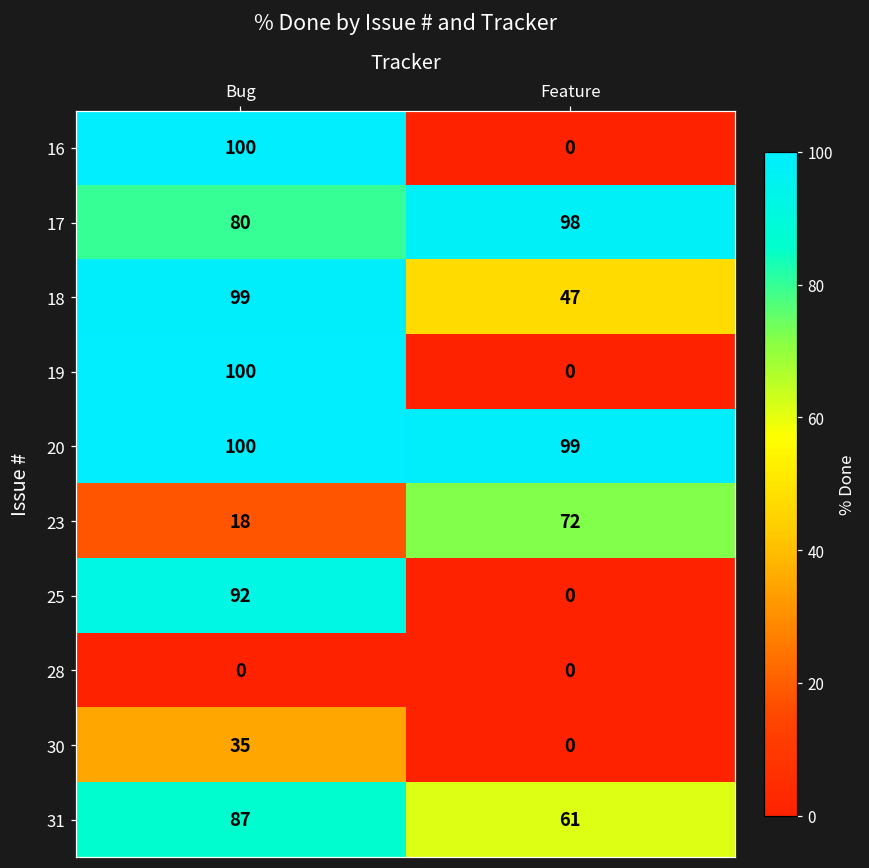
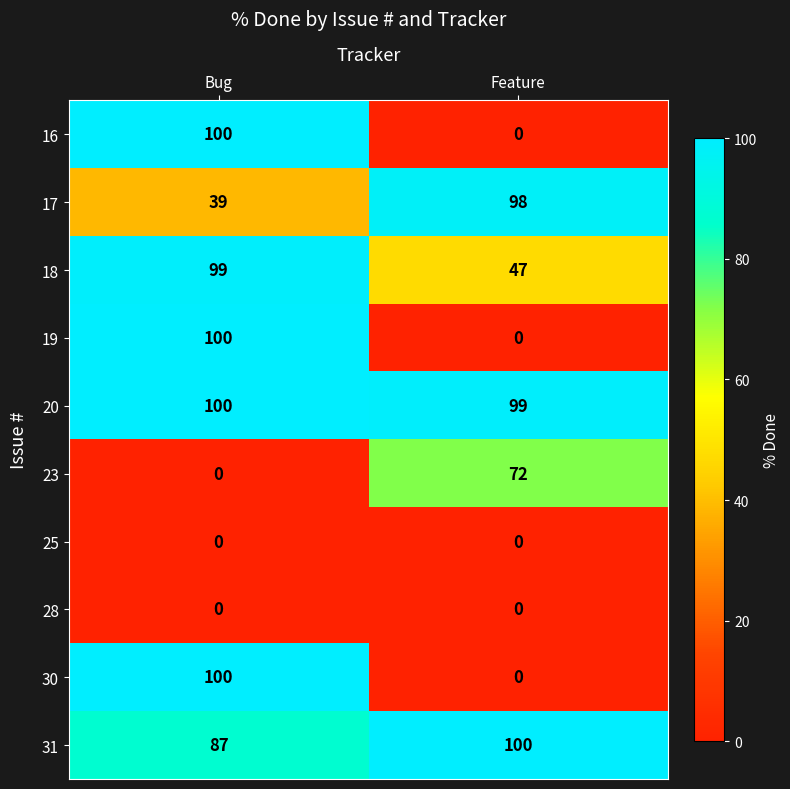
  {
    "16": {
      "Bug": 100,
      "Feature": 0
    },
    "17": {
-     "Bug": 80,
+     "Bug": 39,
      "Feature": 98
    },
    "18": {
      "Bug": 99,
      "Feature": 47
    },
    "19": {
      "Bug": 100,
      "Feature": 0
    },
    "20": {
      "Bug": 100,
      "Feature": 99
    },
    "23": {
-     "Bug": 18,
+     "Bug": 0,
      "Feature": 72
    },
    "25": {
-     "Bug": 92,
+     "Bug": 0,
      "Feature": 0
    },
    "28": {
      "Bug": 0,
      "Feature": 0
    },
    "30": {
-     "Bug": 35,
+     "Bug": 100,
      "Feature": 0
    },
    "31": {
      "Bug": 87,
-     "Feature": 61
+     "Feature": 100
    }
  }
